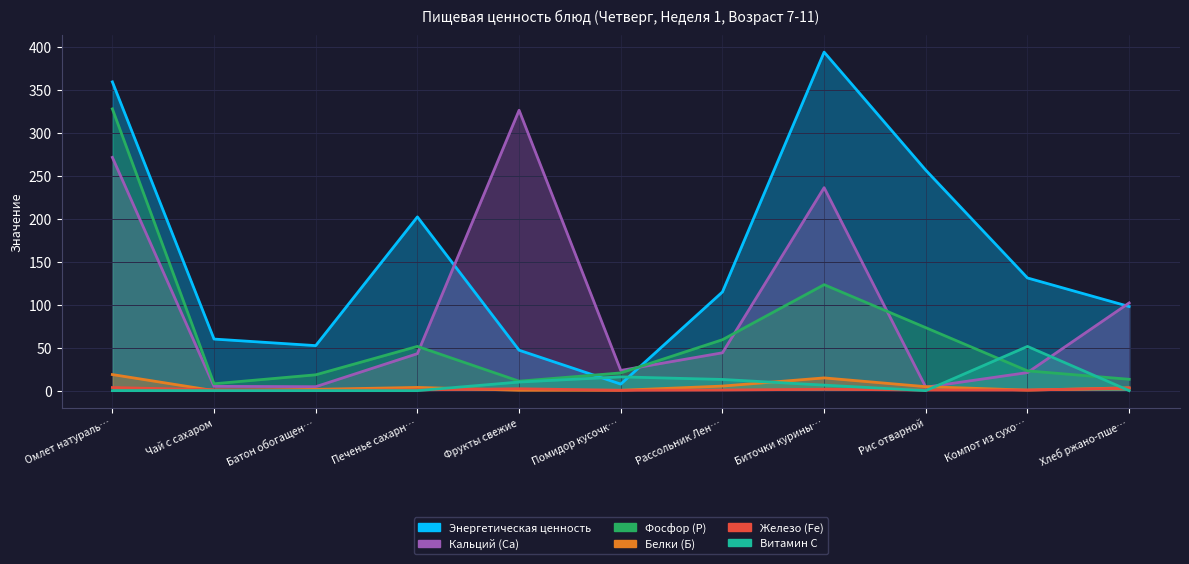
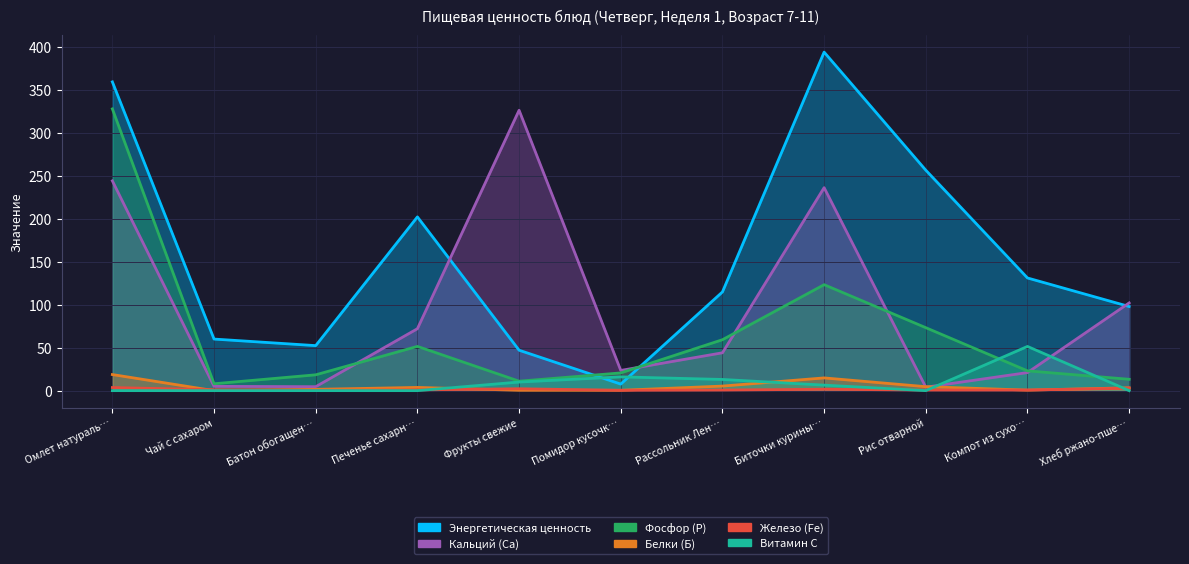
  {
    "Кальций (Ca)": {
-     "Омлет натураль…": 270,
+     "Омлет натураль…": 240,
      "Батон обогащен…": 0,
-     "Печенье сахарн…": 40,
+     "Печенье сахарн…": 70,
      "Фрукты свежие": 330,
      "Рассольник Лен…": 40,
      "Биточки курины…": 240,
      "Хлеб ржано-пше…": 100
    }
  }
